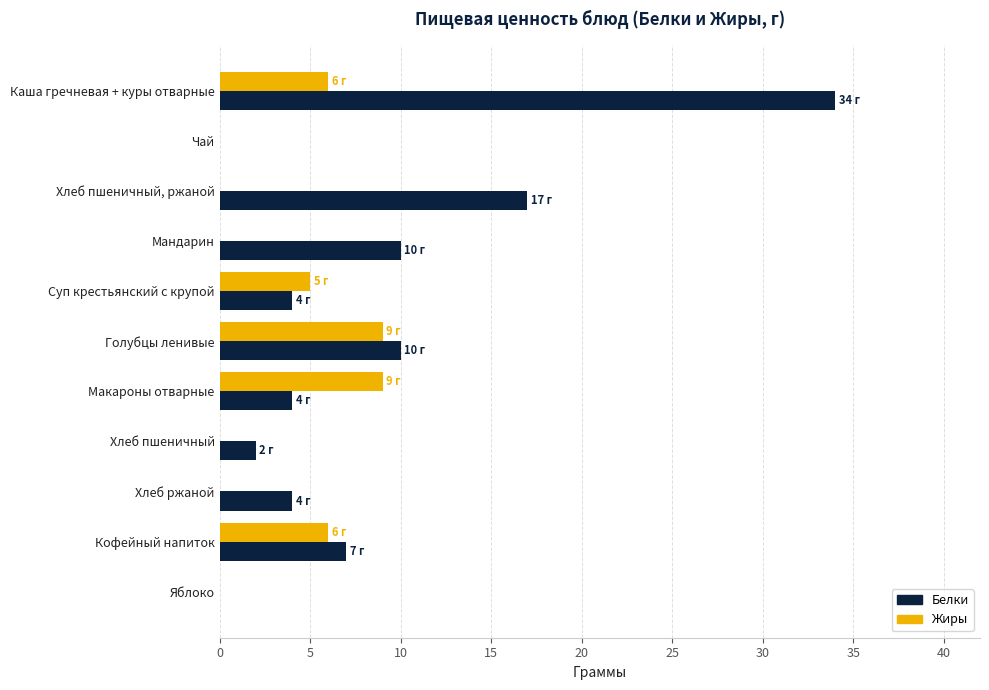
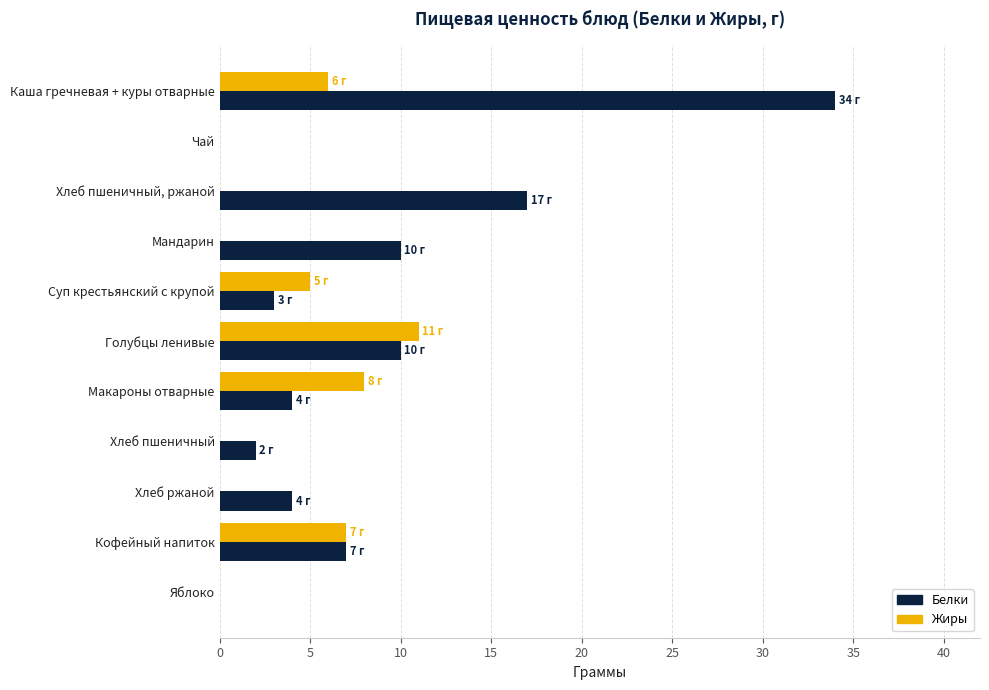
  {
    "Белки": {
      "Каша гречневая + куры отварные": 34,
      "Хлеб пшеничный, ржаной": 17,
      "Мандарин": 10,
-     "Суп крестьянский с крупой": 4,
+     "Суп крестьянский с крупой": 3,
      "Голубцы ленивые": 10,
      "Макароны отварные": 4,
      "Хлеб пшеничный": 2,
      "Хлеб ржаной": 4,
      "Кофейный напиток": 7
    },
    "Жиры": {
      "Каша гречневая + куры отварные": 6,
      "Суп крестьянский с крупой": 5,
-     "Голубцы ленивые": 9,
-     "Макароны отварные": 9,
-     "Кофейный напиток": 6
+     "Голубцы ленивые": 11,
+     "Макароны отварные": 8,
+     "Кофейный напиток": 7
    }
  }
